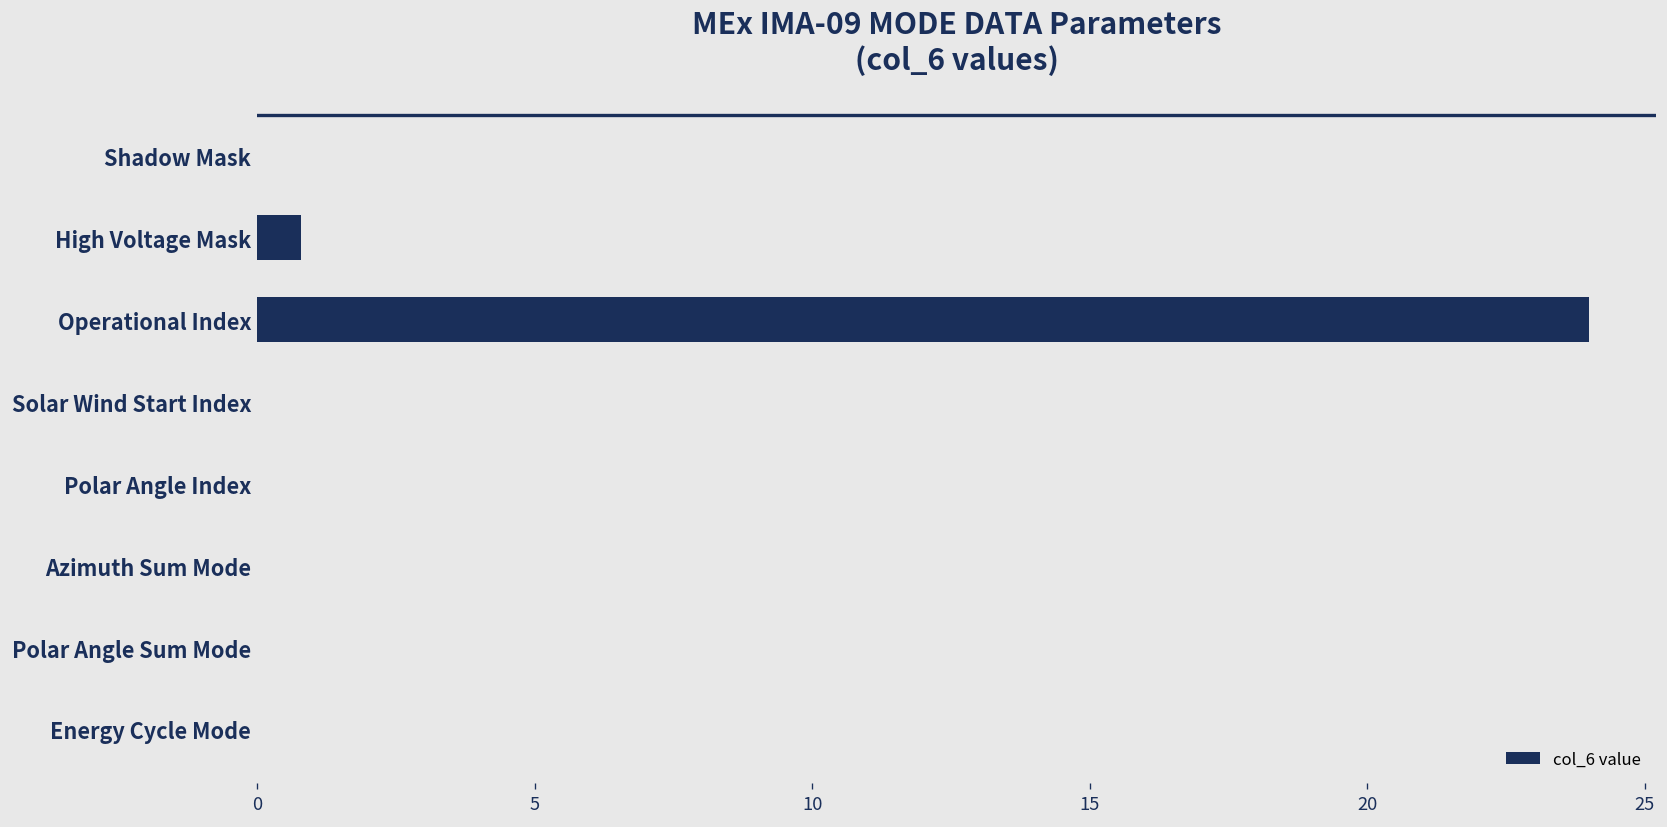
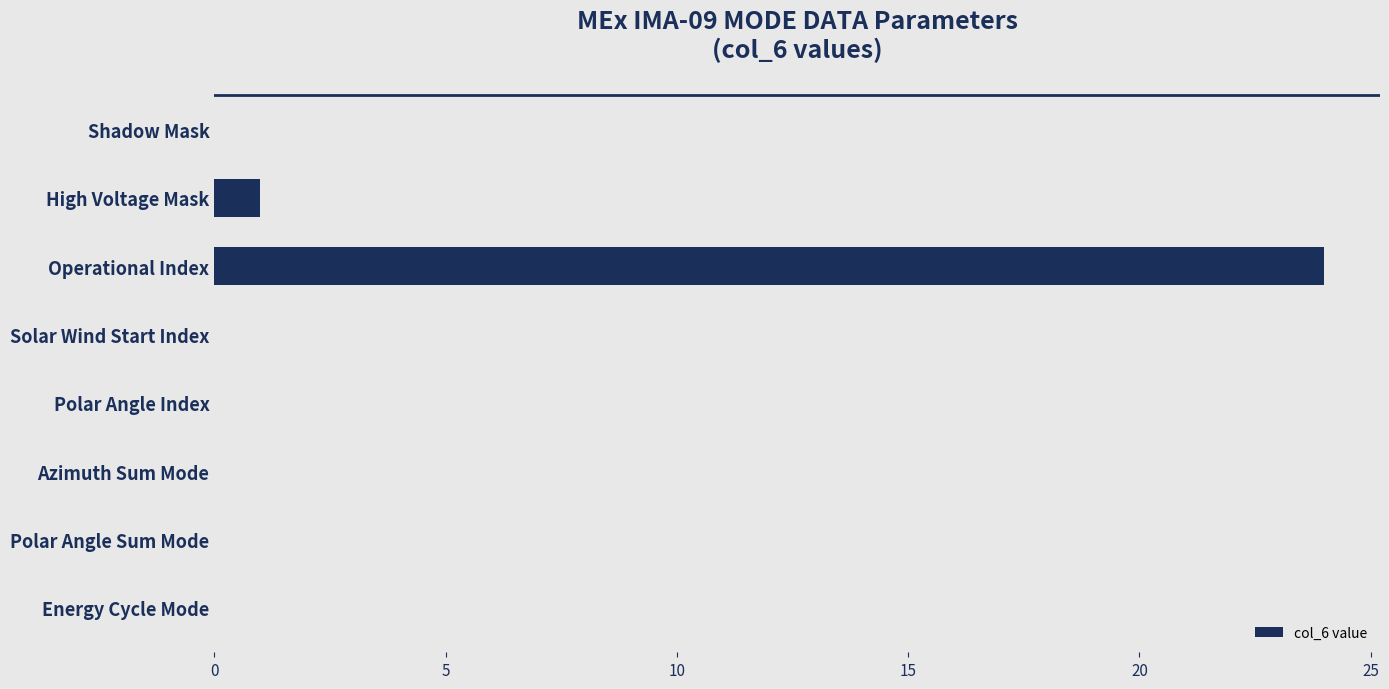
  {
    "Shadow Mask": 0.0,
-   "High Voltage Mask": 0.8,
+   "High Voltage Mask": 1.0,
    "Operational Index": 24.0,
    "Solar Wind Start Index": 0.0,
    "Polar Angle Index": 0.0,
    "Azimuth Sum Mode": 0.0,
    "Polar Angle Sum Mode": 0.0,
    "Energy Cycle Mode": 0.0
  }
